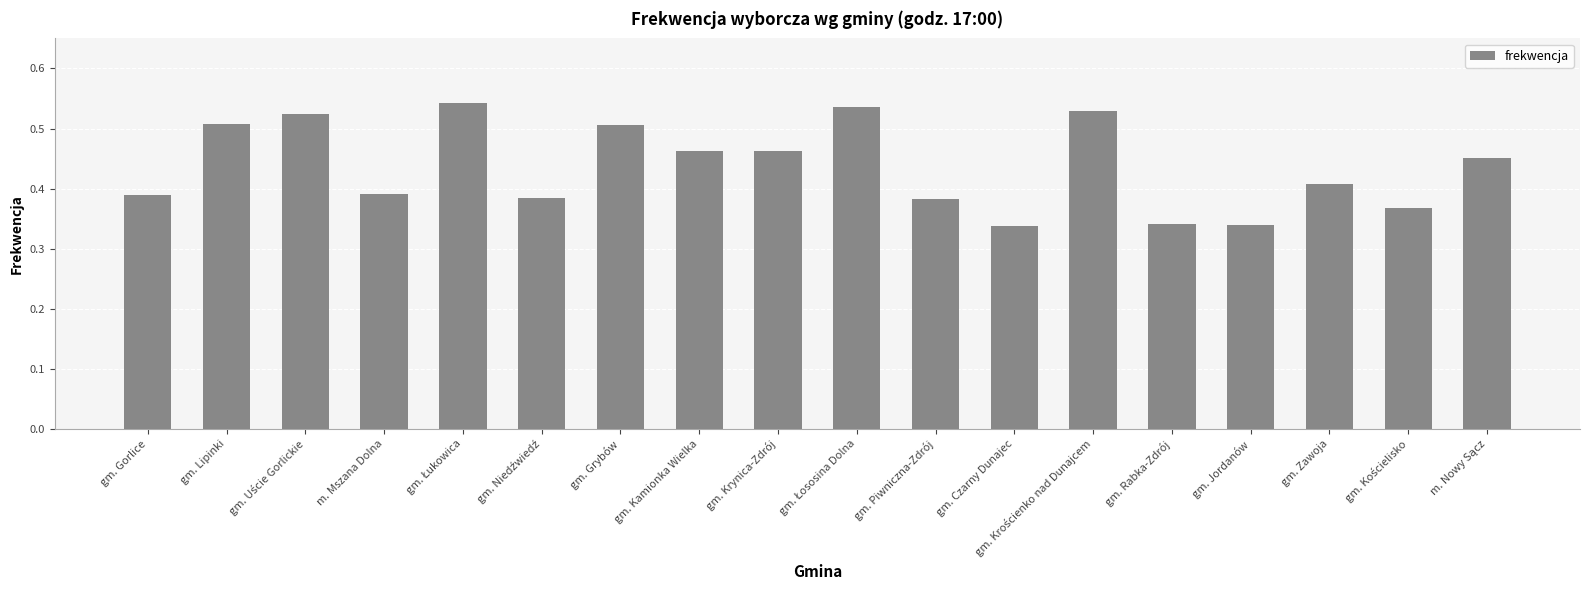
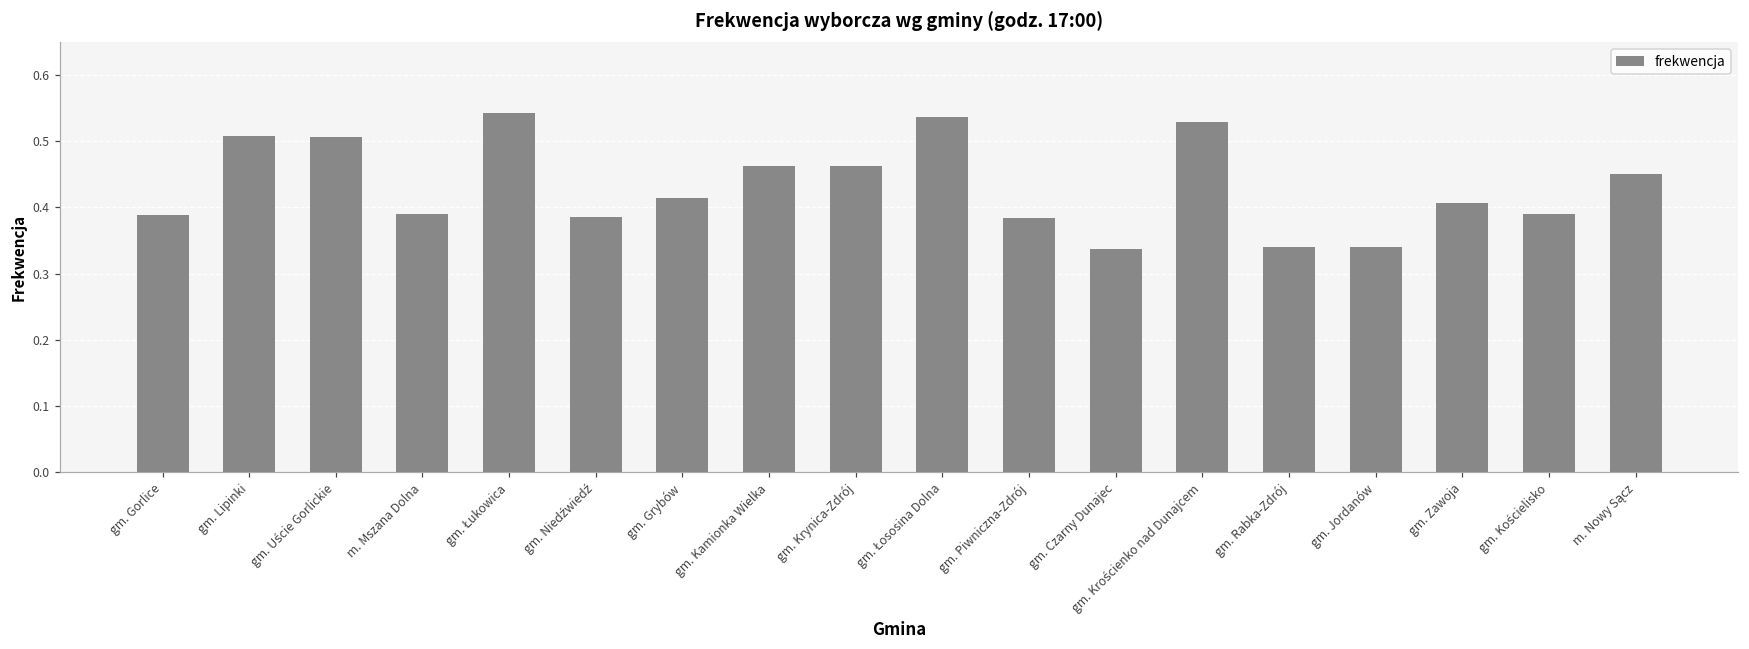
  {
    "gm. Gorlice": 0.39,
    "gm. Lipinki": 0.51,
-   "gm. Uście Gorlickie": 0.52,
+   "gm. Uście Gorlickie": 0.51,
    "m. Mszana Dolna": 0.39,
    "gm. Łukowica": 0.54,
    "gm. Niedźwiedź": 0.38,
-   "gm. Grybów": 0.51,
+   "gm. Grybów": 0.42,
    "gm. Kamionka Wielka": 0.46,
    "gm. Krynica-Zdrój": 0.46,
    "gm. Łososina Dolna": 0.54,
    "gm. Piwniczna-Zdrój": 0.38,
    "gm. Czarny Dunajec": 0.34,
    "gm. Krościenko nad Dunajcem": 0.53,
    "gm. Rabka-Zdrój": 0.34,
    "gm. Jordanów": 0.34,
    "gm. Zawoja": 0.41,
-   "gm. Kościelisko": 0.37,
+   "gm. Kościelisko": 0.39,
    "m. Nowy Sącz": 0.45
  }
